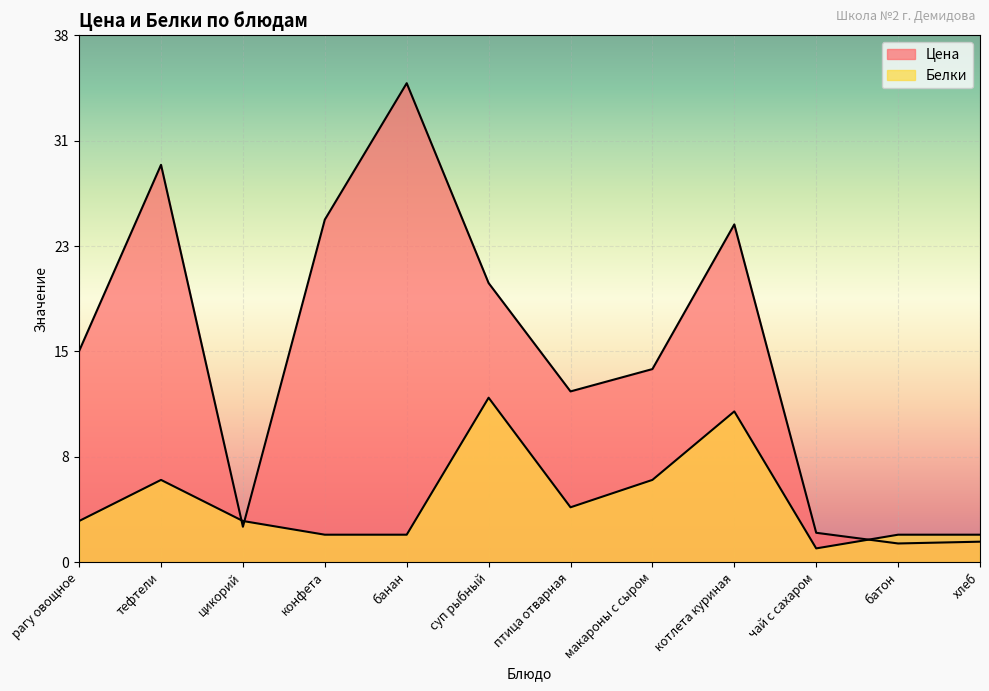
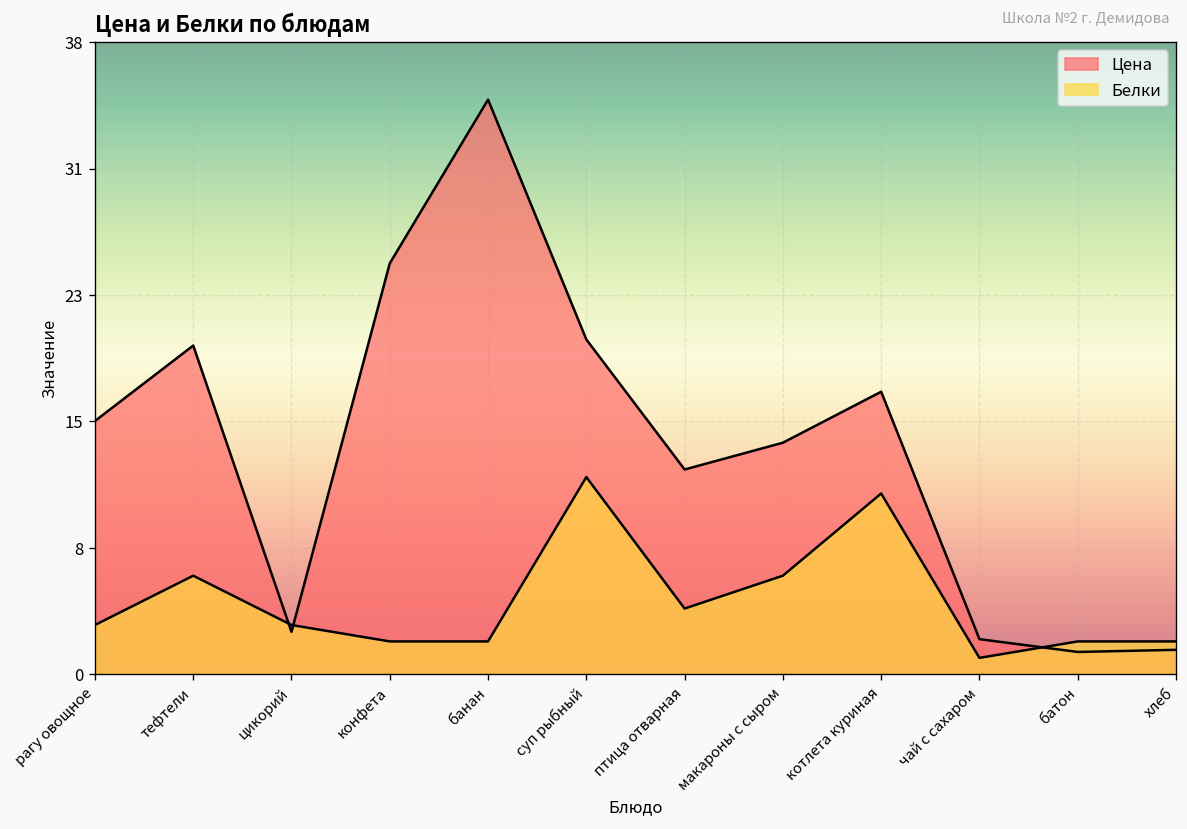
  {
    "Цена": {
      "рагу овощное": 15.4,
-     "тефтели": 29,
+     "тефтели": 20,
      "цикорий": 2.6,
      "конфета": 25.0,
      "банан": 35.0,
      "суп рыбный": 20.4,
      "птица отварная": 12.5,
      "макароны с сыром": 14.1,
-     "котлета куриная": 24.7,
+     "котлета куриная": 17.2,
      "чай с сахаром": 2.1,
      "батон": 1.4,
      "хлеб": 1.5
    },
    "Белки": {
      "рагу овощное": 3.0,
      "тефтели": 6.0,
      "цикорий": 3.0,
      "конфета": 2.0,
      "банан": 2.0,
      "суп рыбный": 12.0,
      "птица отварная": 4.0,
      "макароны с сыром": 6.0,
      "котлета куриная": 11.0,
      "чай с сахаром": 1.0,
      "батон": 2.0,
      "хлеб": 2.0
    }
  }
